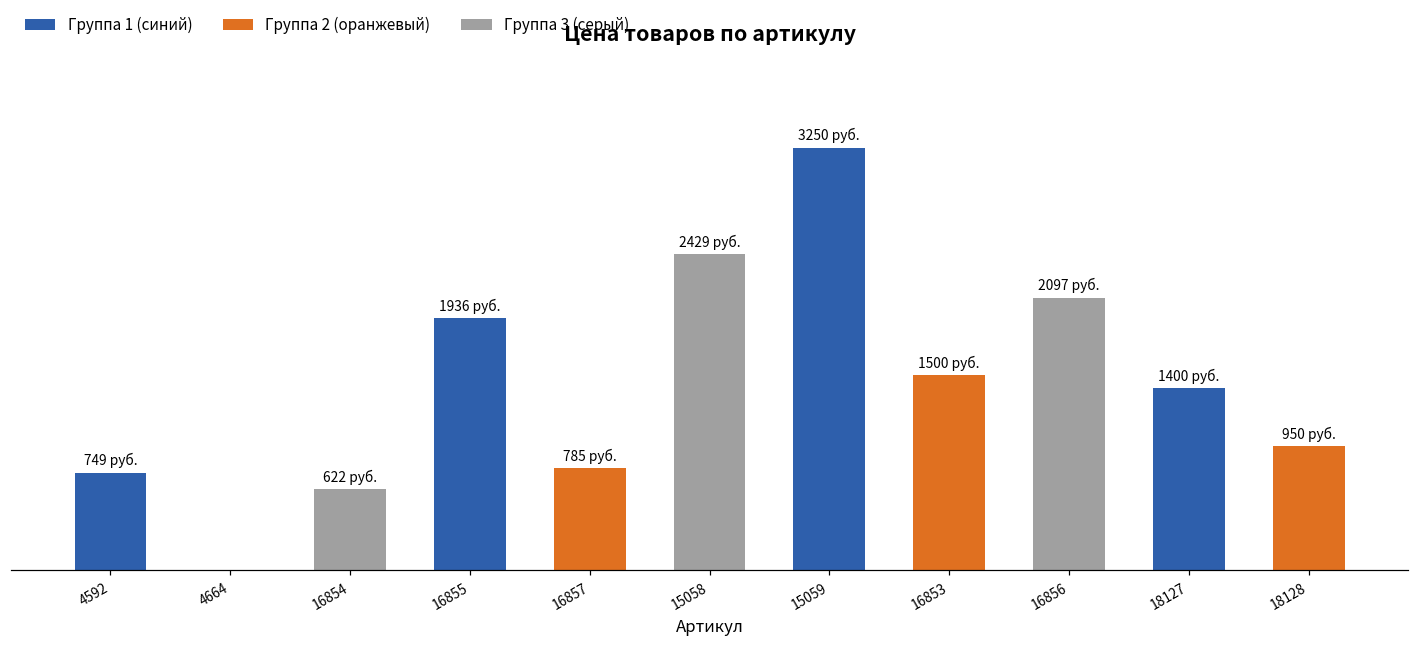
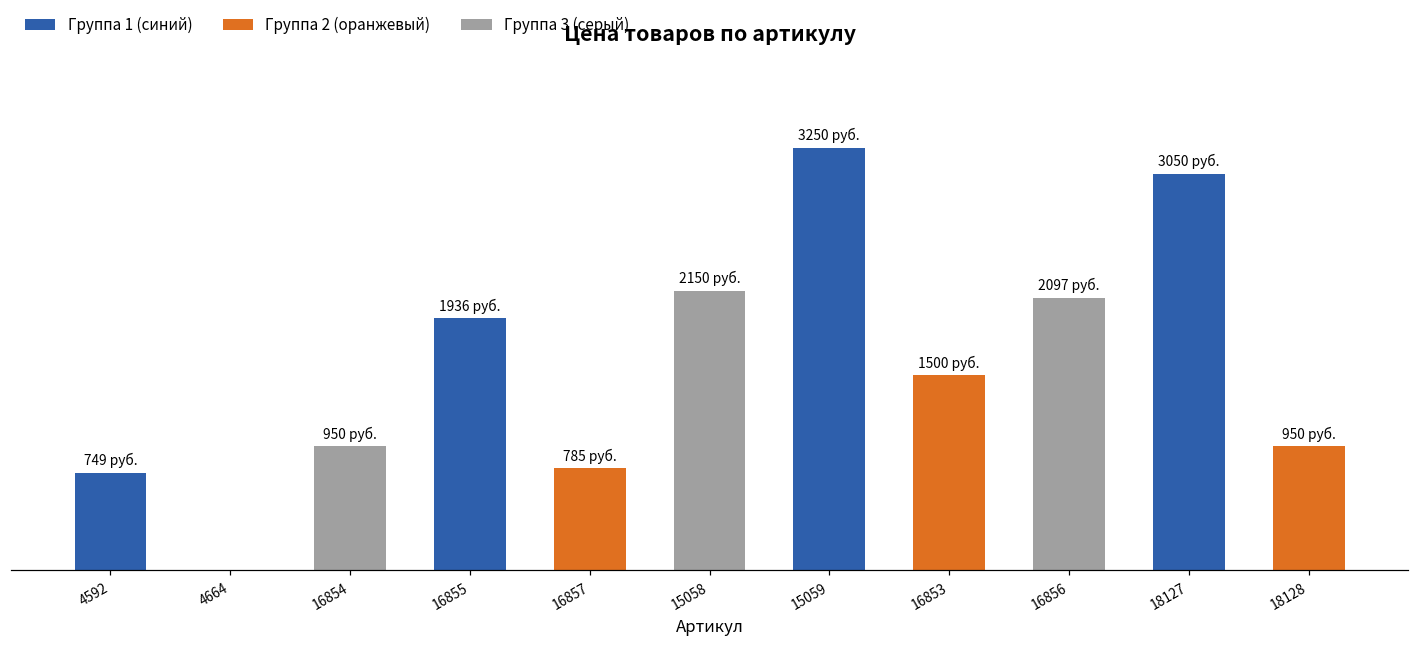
  {
    "4592": 749,
-   "16854": 622,
+   "16854": 950,
    "16855": 1936,
    "16857": 785,
-   "15058": 2429,
+   "15058": 2150,
    "15059": 3250,
    "16853": 1500,
    "16856": 2097,
-   "18127": 1400,
+   "18127": 3050,
    "18128": 950
  }
